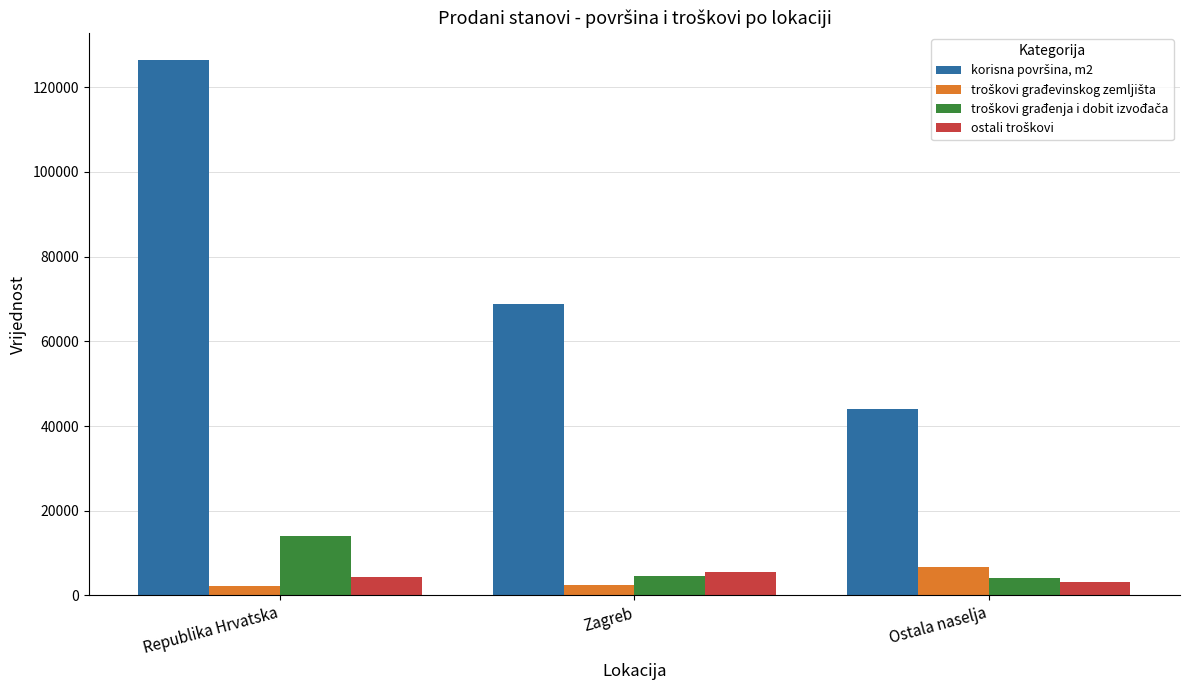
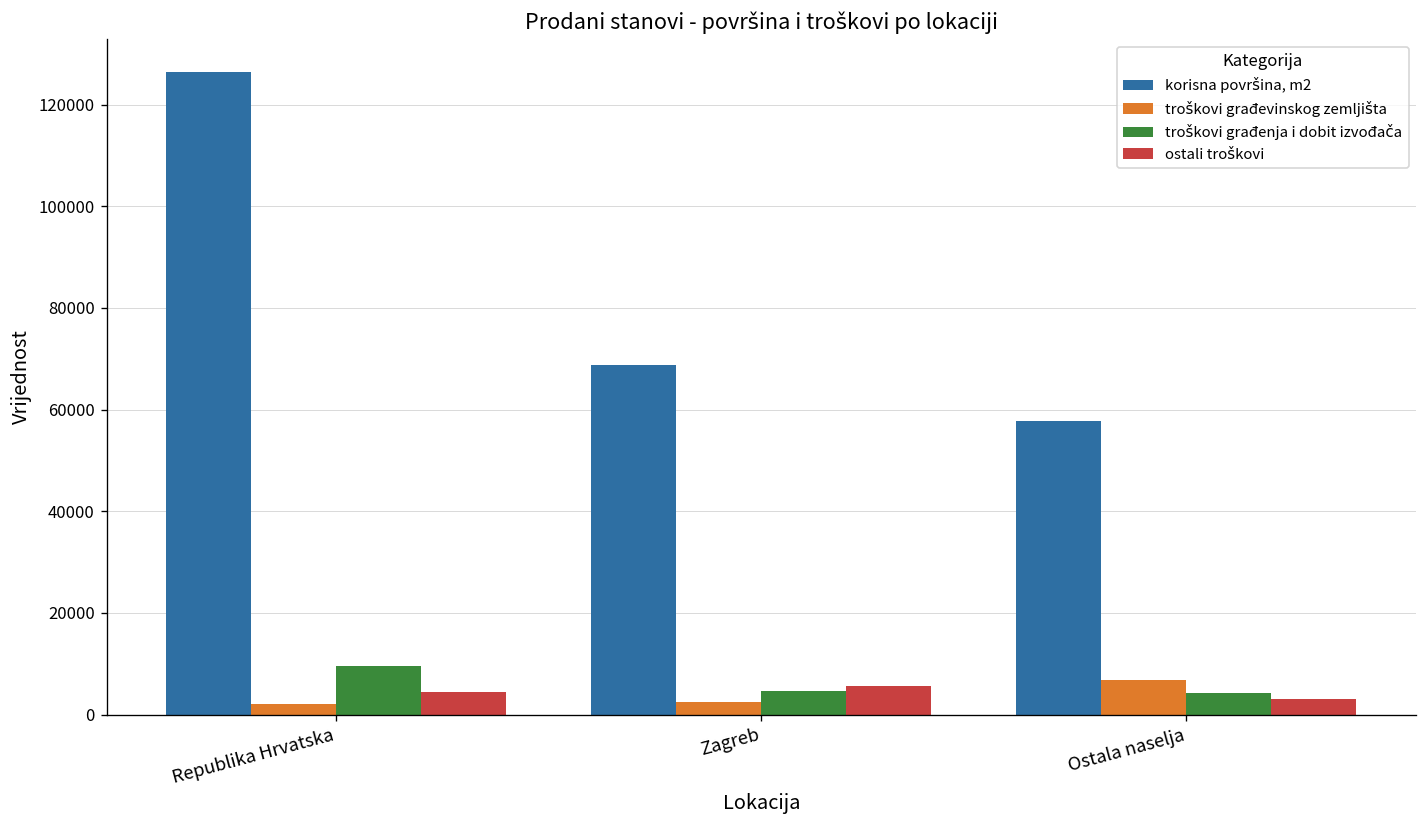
  {
    "korisna površina, m2": {
      "Republika Hrvatska": 127000,
      "Zagreb": 69000,
-     "Ostala naselja": 44000
+     "Ostala naselja": 58000
    },
    "troškovi građevinskog zemljišta": {
      "Republika Hrvatska": 2000,
      "Zagreb": 2000,
      "Ostala naselja": 7000
    },
    "troškovi građenja i dobit izvođača": {
-     "Republika Hrvatska": 14000,
+     "Republika Hrvatska": 9000,
      "Zagreb": 5000,
      "Ostala naselja": 4000
    },
    "ostali troškovi": {
      "Republika Hrvatska": 4000,
      "Zagreb": 6000,
      "Ostala naselja": 3000
    }
  }
